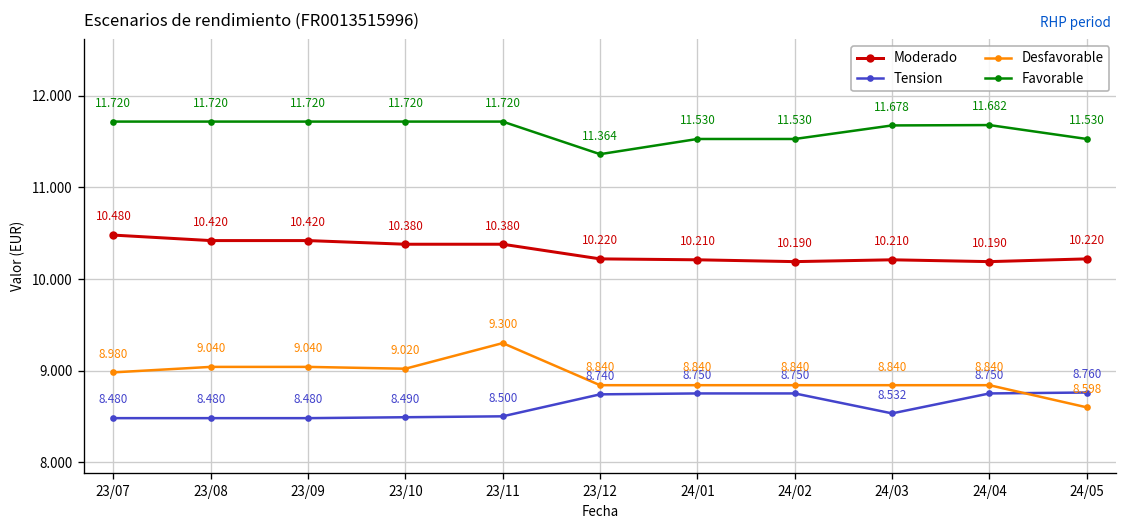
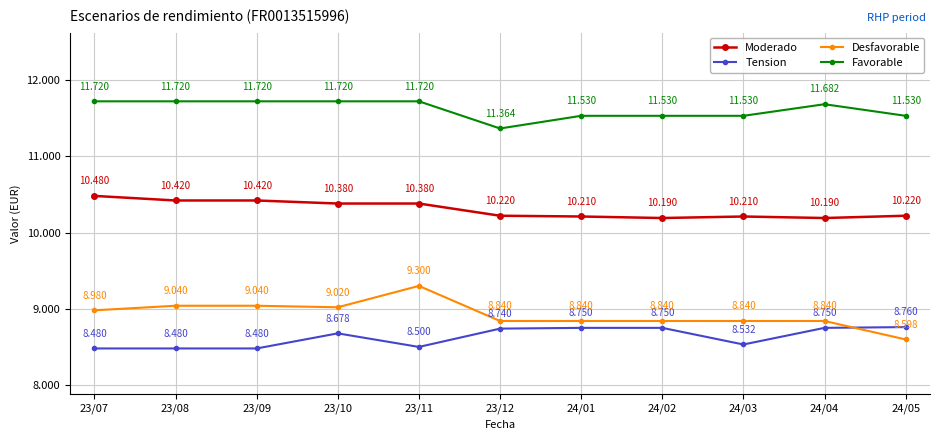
  {
    "Tension": {
-     "23/10": 8.490
+     "23/10": 8.678
    },
    "Desfavorable": {
      "24/05": 8.6
    },
    "Favorable": {
-     "24/03": 11.678
+     "24/03": 11.530
    }
  }
